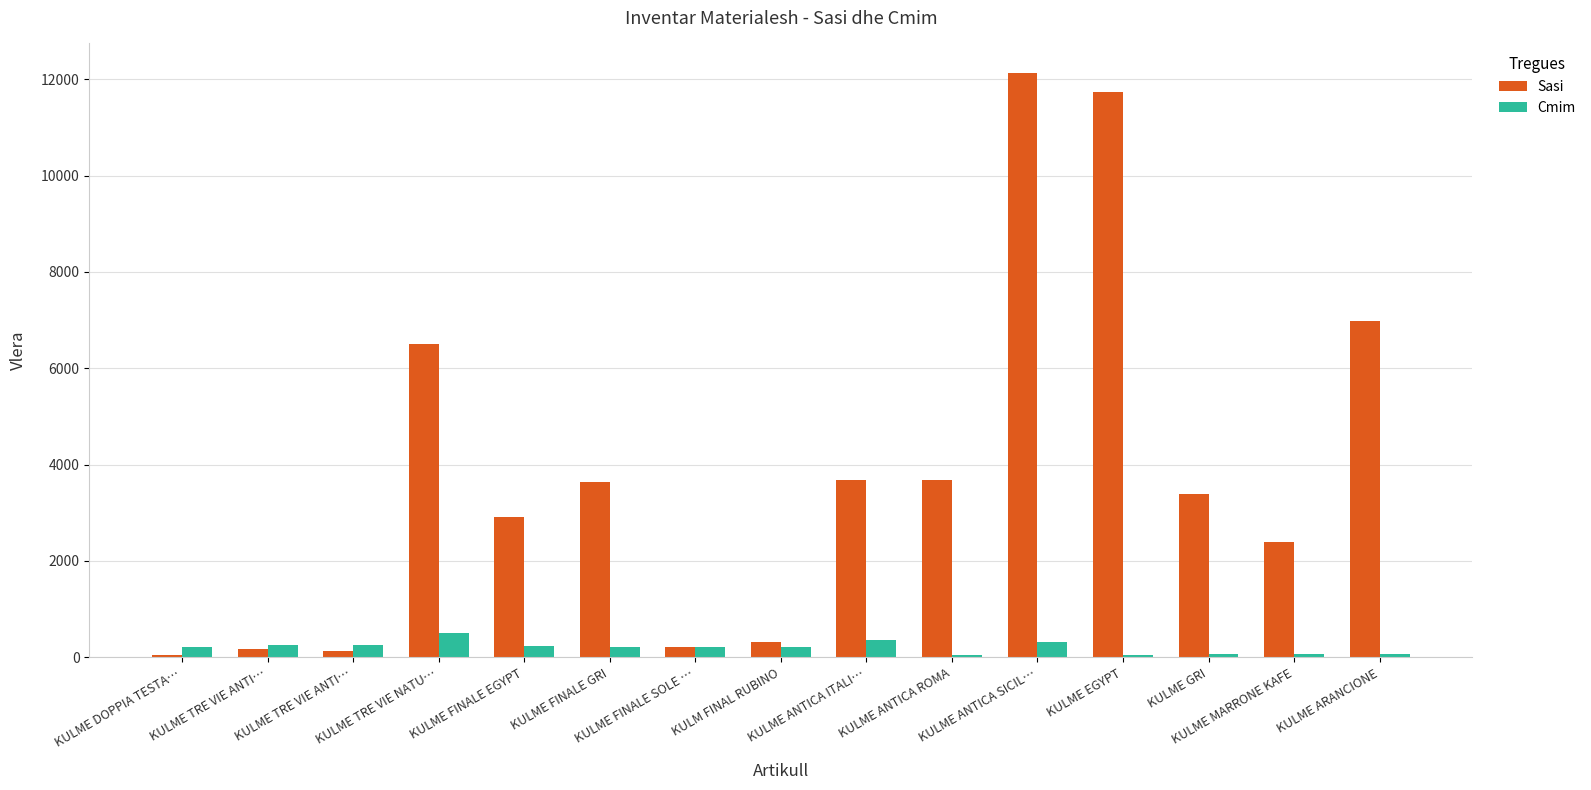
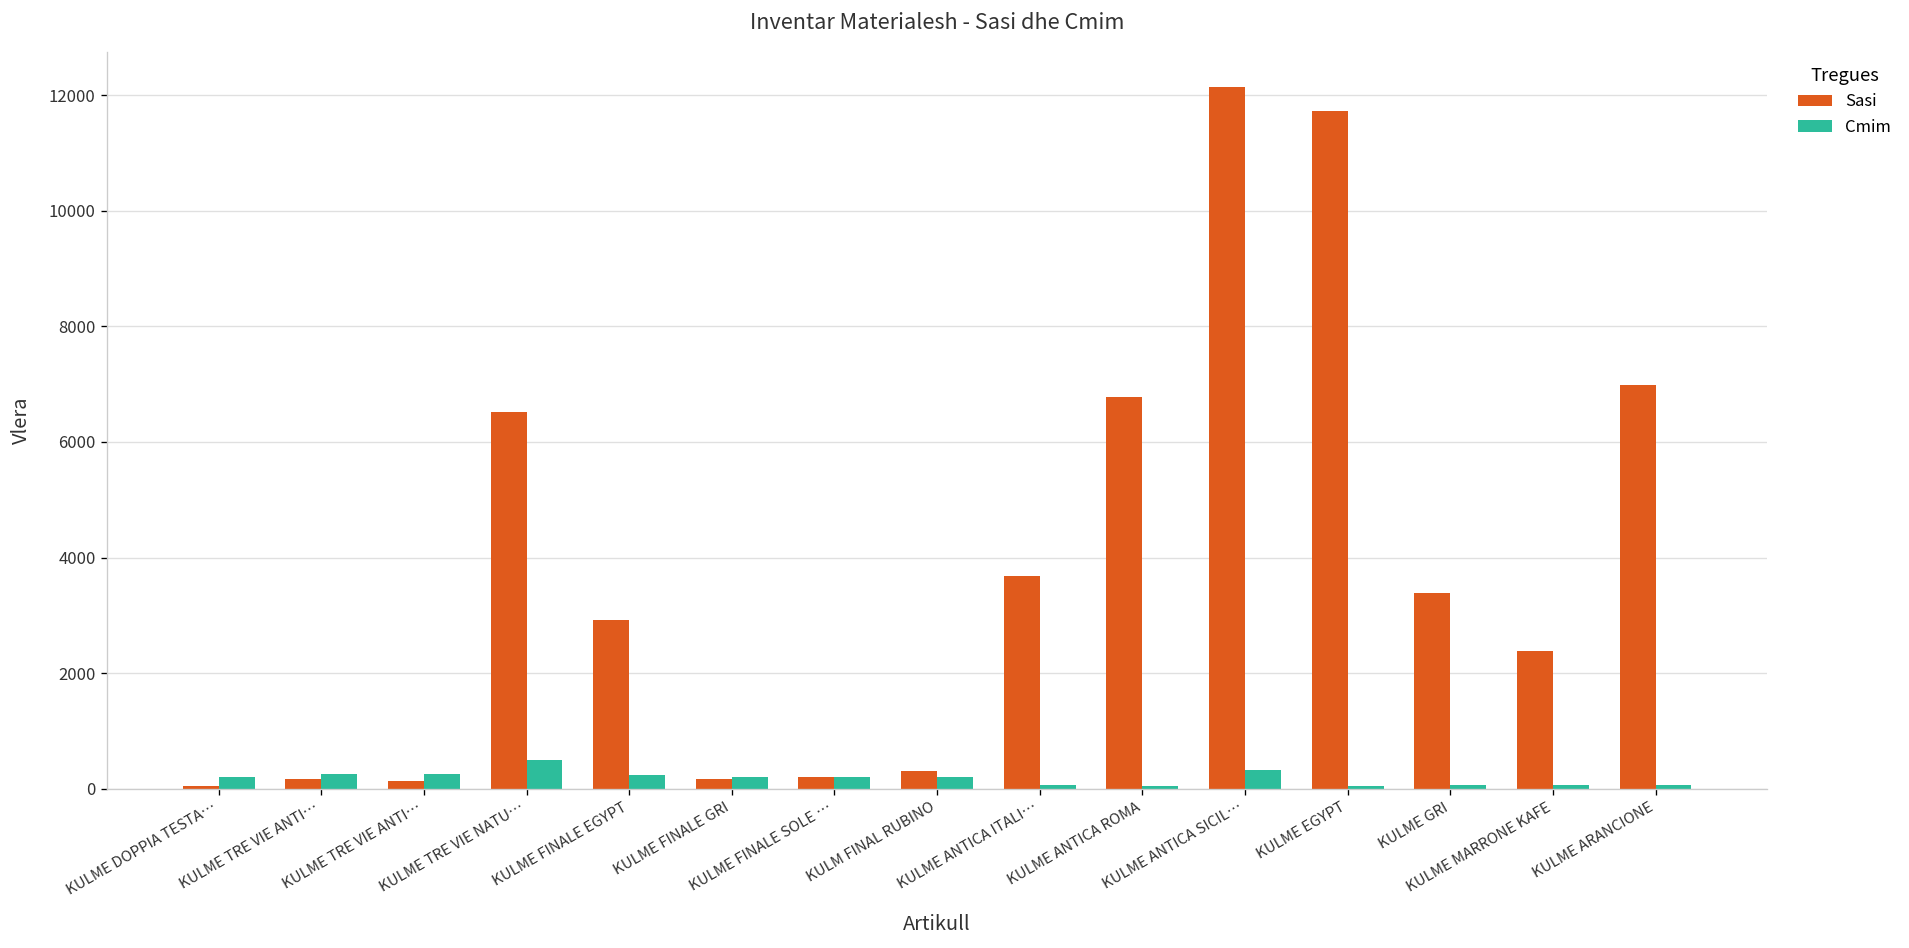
  {
    "Sasi": {
      "KULME TRE VIE NATU…": 6500,
      "KULME FINALE EGYPT": 2900,
-     "KULME FINALE GRI": 3600,
+     "KULME FINALE GRI": 200,
      "KULME FINALE SOLE …": 200,
      "KULM FINAL RUBINO": 300,
      "KULME ANTICA ITALI…": 3700,
-     "KULME ANTICA ROMA": 3700,
+     "KULME ANTICA ROMA": 6800,
      "KULME ANTICA SICIL…": 12100,
      "KULME EGYPT": 11700,
      "KULME GRI": 3400,
      "KULME MARRONE KAFE": 2400,
      "KULME ARANCIONE": 7000
    },
    "Cmim": {
      "KULME DOPPIA TESTA…": 200,
      "KULME TRE VIE NATU…": 500,
      "KULME FINALE EGYPT": 200,
      "KULME FINALE GRI": 200,
      "KULME FINALE SOLE …": 200,
      "KULM FINAL RUBINO": 200,
-     "KULME ANTICA ITALI…": 400,
+     "KULME ANTICA ITALI…": 100,
      "KULME ANTICA SICIL…": 300,
      "KULME GRI": 100,
      "KULME MARRONE KAFE": 100,
      "KULME ARANCIONE": 100
    }
  }
